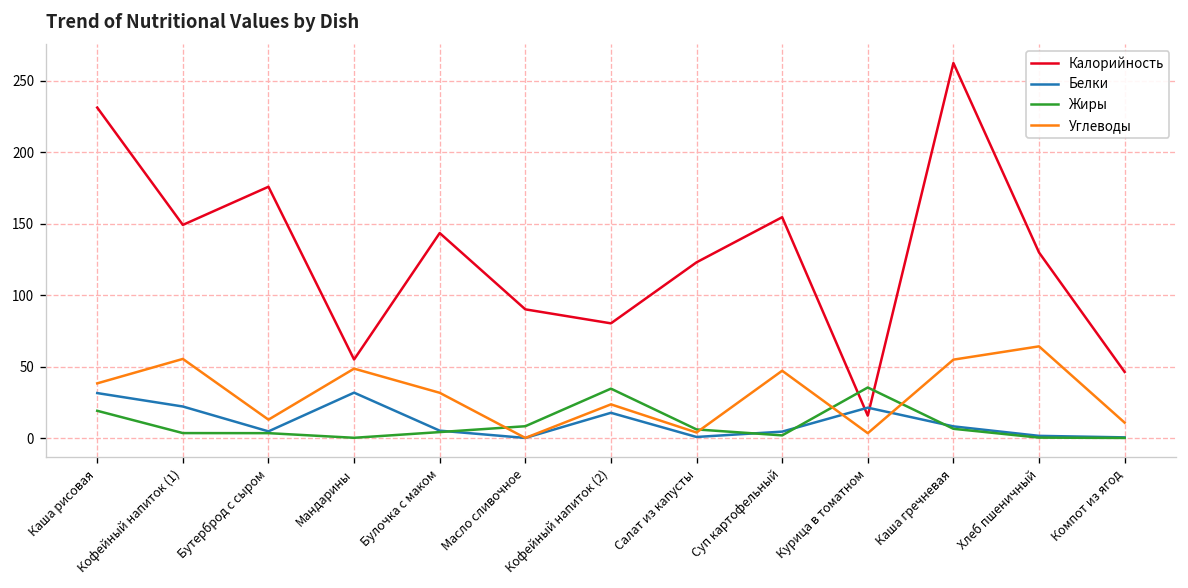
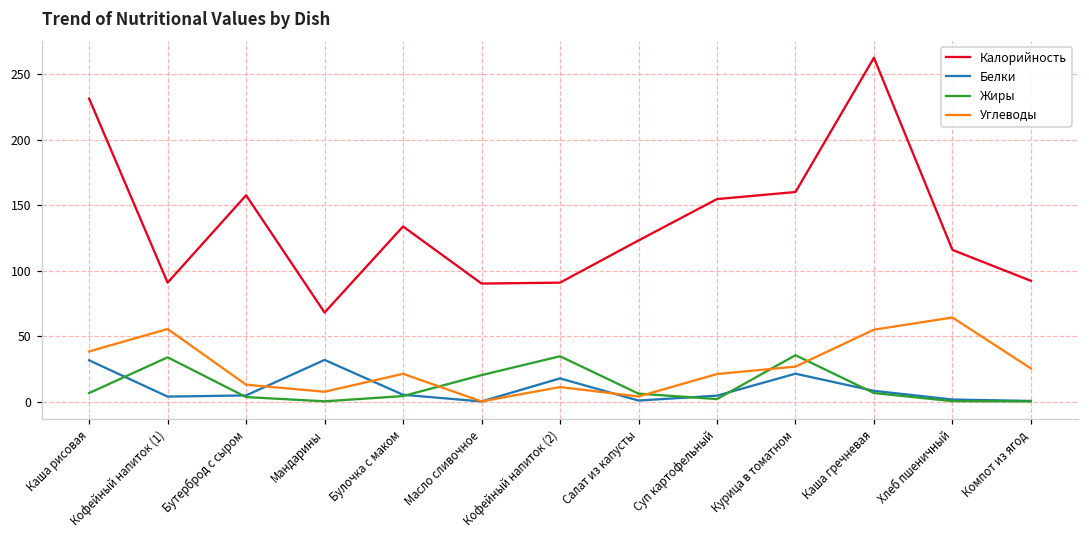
  {
    "Калорийность": {
      "Каша рисовая": 231,
-     "Кофейный напиток (1)": 149,
-     "Бутерброд с сыром": 176,
-     "Мандарины": 55,
-     "Булочка с маком": 144,
+     "Кофейный напиток (1)": 91,
+     "Бутерброд с сыром": 158,
+     "Мандарины": 68,
+     "Булочка с маком": 134,
      "Масло сливочное": 90,
-     "Кофейный напиток (2)": 80,
+     "Кофейный напиток (2)": 91,
      "Салат из капусты": 123,
      "Суп картофельный": 155,
-     "Курица в томатном": 16,
+     "Курица в томатном": 160,
      "Каша гречневая": 263,
-     "Хлеб пшеничный": 130,
-     "Компот из ягод": 46
+     "Хлеб пшеничный": 116,
+     "Компот из ягод": 92
    },
    "Белки": {
      "Каша рисовая": 32,
-     "Кофейный напиток (1)": 22,
+     "Кофейный напиток (1)": 4,
      "Мандарины": 32,
      "Кофейный напиток (2)": 18,
      "Салат из капусты": 1,
      "Суп картофельный": 5,
      "Курица в томатном": 21
    },
    "Жиры": {
-     "Каша рисовая": 19,
-     "Кофейный напиток (1)": 4,
+     "Каша рисовая": 7,
+     "Кофейный напиток (1)": 34,
      "Мандарины": 0,
-     "Масло сливочное": 8,
+     "Масло сливочное": 20,
      "Кофейный напиток (2)": 35,
      "Суп картофельный": 2,
      "Курица в томатном": 35
    },
    "Углеводы": {
      "Каша рисовая": 38,
      "Кофейный напиток (1)": 55,
      "Бутерброд с сыром": 13,
-     "Мандарины": 49,
-     "Булочка с маком": 32,
-     "Кофейный напиток (2)": 24,
-     "Суп картофельный": 47,
-     "Курица в томатном": 3,
+     "Мандарины": 8,
+     "Булочка с маком": 21,
+     "Кофейный напиток (2)": 11,
+     "Суп картофельный": 21,
+     "Курица в томатном": 27,
      "Каша гречневая": 55,
      "Хлеб пшеничный": 64,
-     "Компот из ягод": 11
+     "Компот из ягод": 25
    }
  }
